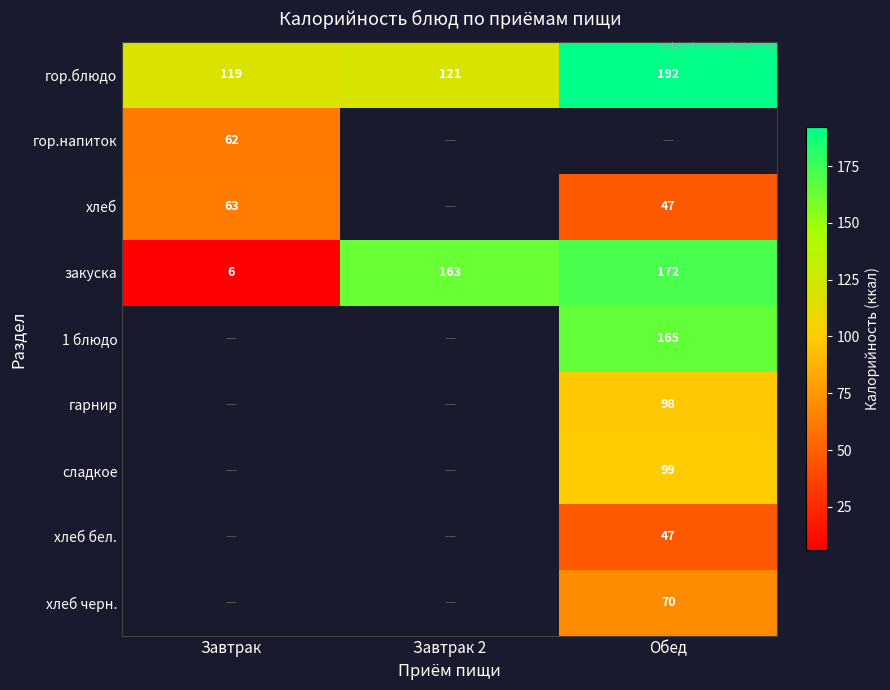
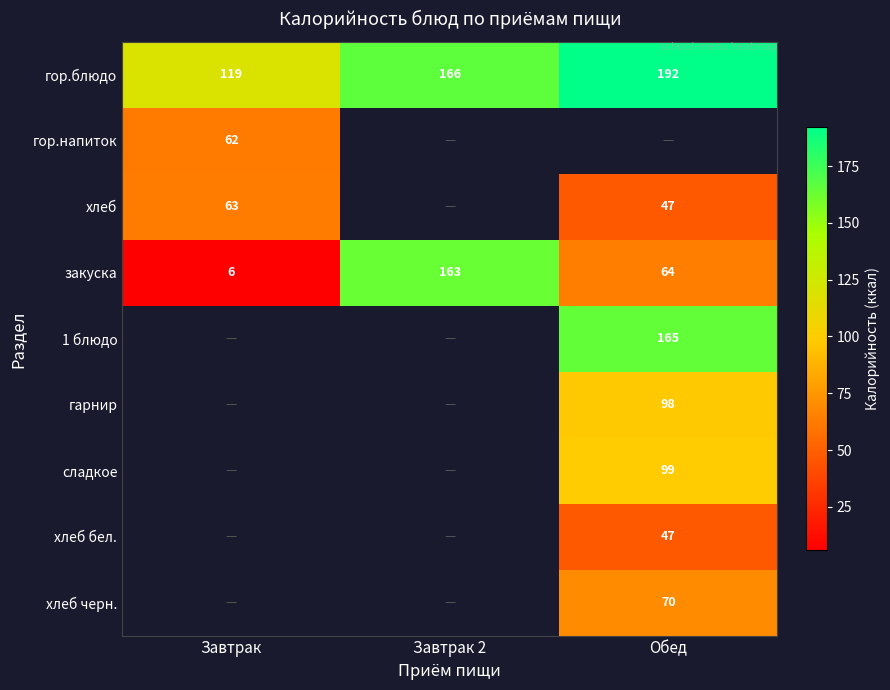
  {
    "гор.блюдо": {
      "Завтрак": 119,
-     "Завтрак 2": 121
+     "Завтрак 2": 166
    },
    "гор.напиток": {
      "Завтрак": 62
    },
    "хлеб": {
      "Завтрак": 63,
      "Обед": 47
    },
    "закуска": {
      "Завтрак": 6,
      "Завтрак 2": 163,
-     "Обед": 172
+     "Обед": 64
    },
    "1 блюдо": {
      "Обед": 165
    },
    "гарнир": {
      "Обед": 98
    },
    "сладкое": {
      "Обед": 99
    },
    "хлеб бел.": {
      "Обед": 47
    },
    "хлеб черн.": {
      "Обед": 70
    }
  }
